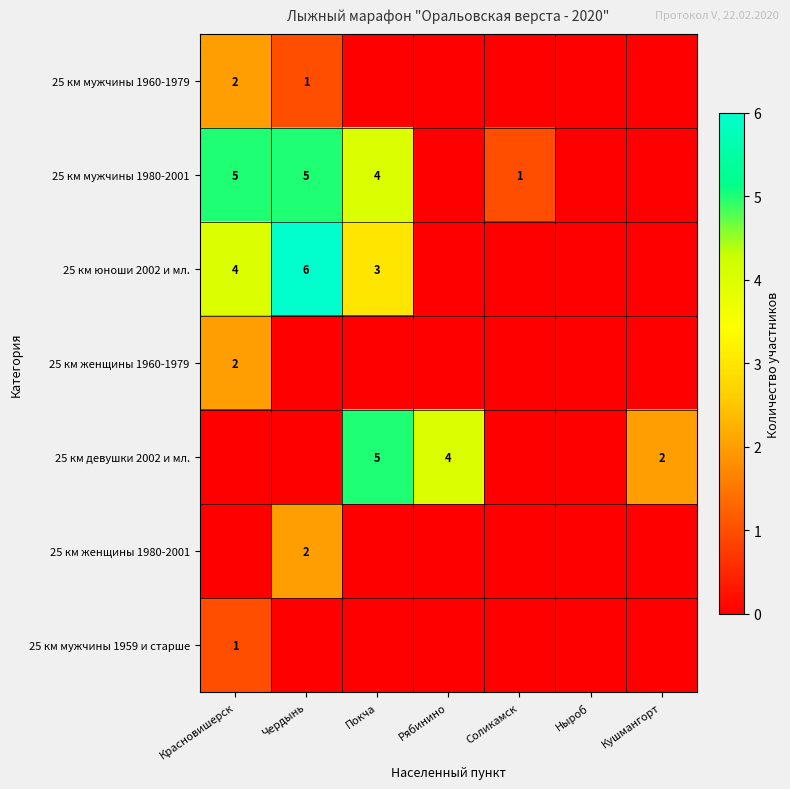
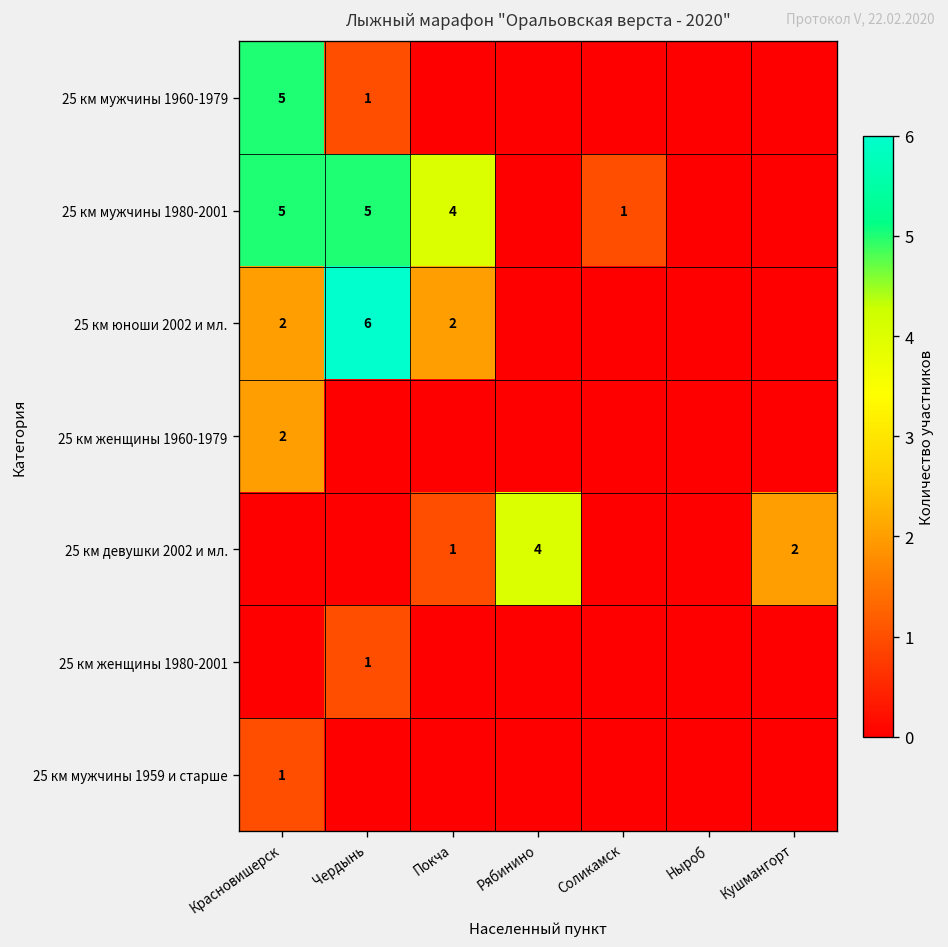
  {
    "25 км мужчины 1960-1979": {
-     "Красновишерск": 2,
+     "Красновишерск": 5,
      "Чердынь": 1
    },
    "25 км мужчины 1980-2001": {
      "Красновишерск": 5,
      "Чердынь": 5,
      "Покча": 4,
      "Соликамск": 1
    },
    "25 км юноши 2002 и мл.": {
-     "Красновишерск": 4,
+     "Красновишерск": 2,
      "Чердынь": 6,
-     "Покча": 3
+     "Покча": 2
    },
    "25 км женщины 1960-1979": {
      "Красновишерск": 2
    },
    "25 км девушки 2002 и мл.": {
-     "Покча": 5,
+     "Покча": 1,
      "Рябинино": 4,
      "Кушмангорт": 2
    },
    "25 км женщины 1980-2001": {
-     "Чердынь": 2
+     "Чердынь": 1
    },
    "25 км мужчины 1959 и старше": {
      "Красновишерск": 1
    }
  }
